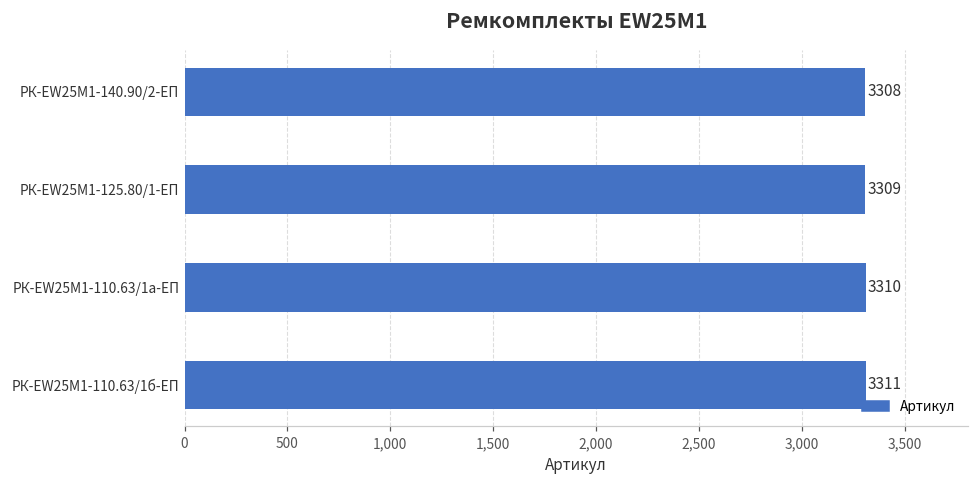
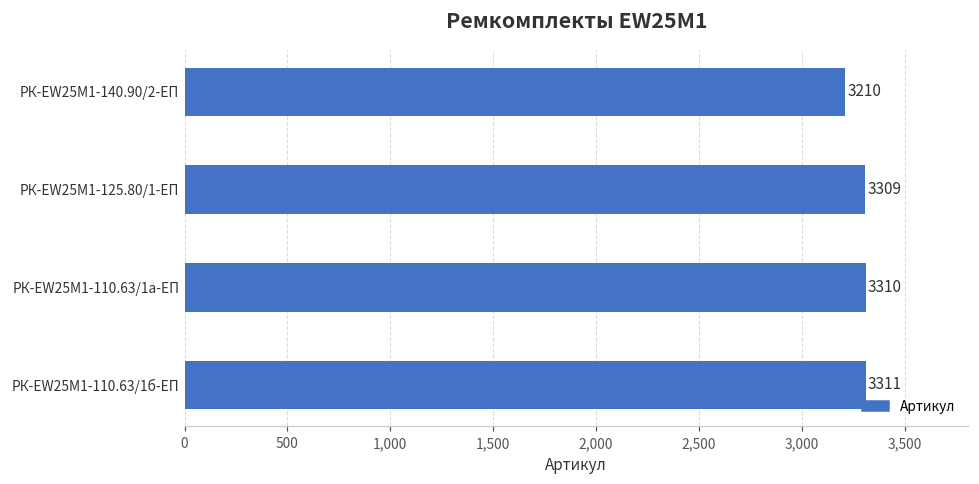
  {
-   "РК-EW25M1-140.90/2-ЕП": 3308,
+   "РК-EW25M1-140.90/2-ЕП": 3210,
    "РК-EW25M1-125.80/1-ЕП": 3309,
    "РК-EW25M1-110.63/1а-ЕП": 3310,
    "РК-EW25M1-110.63/1б-ЕП": 3311
  }
